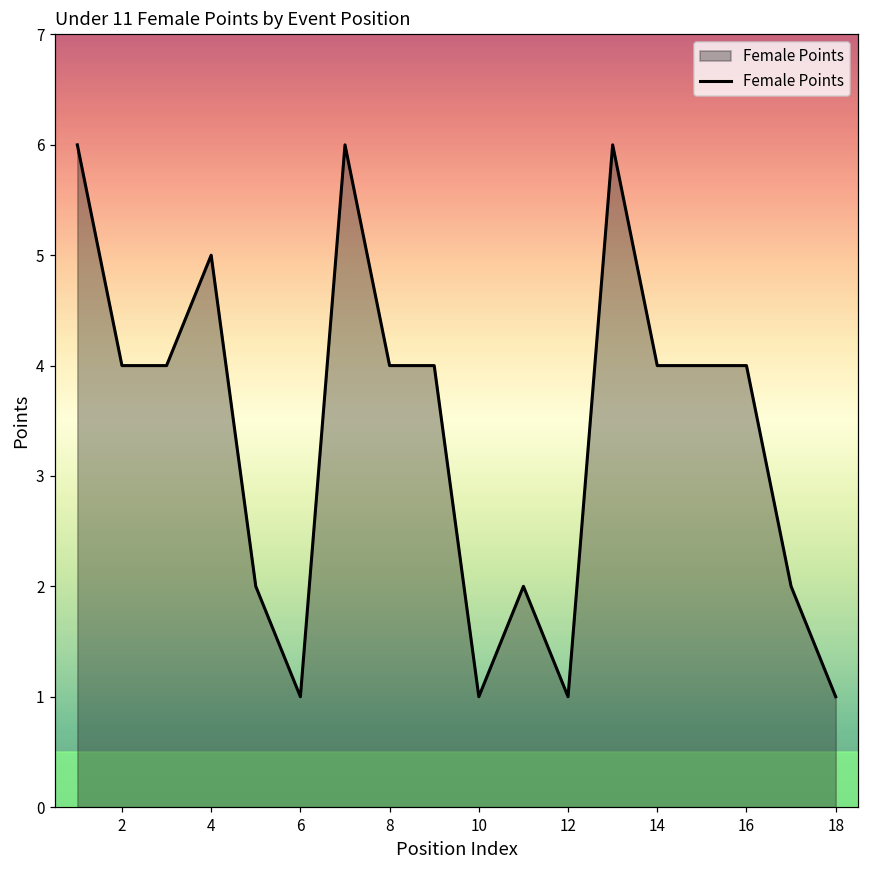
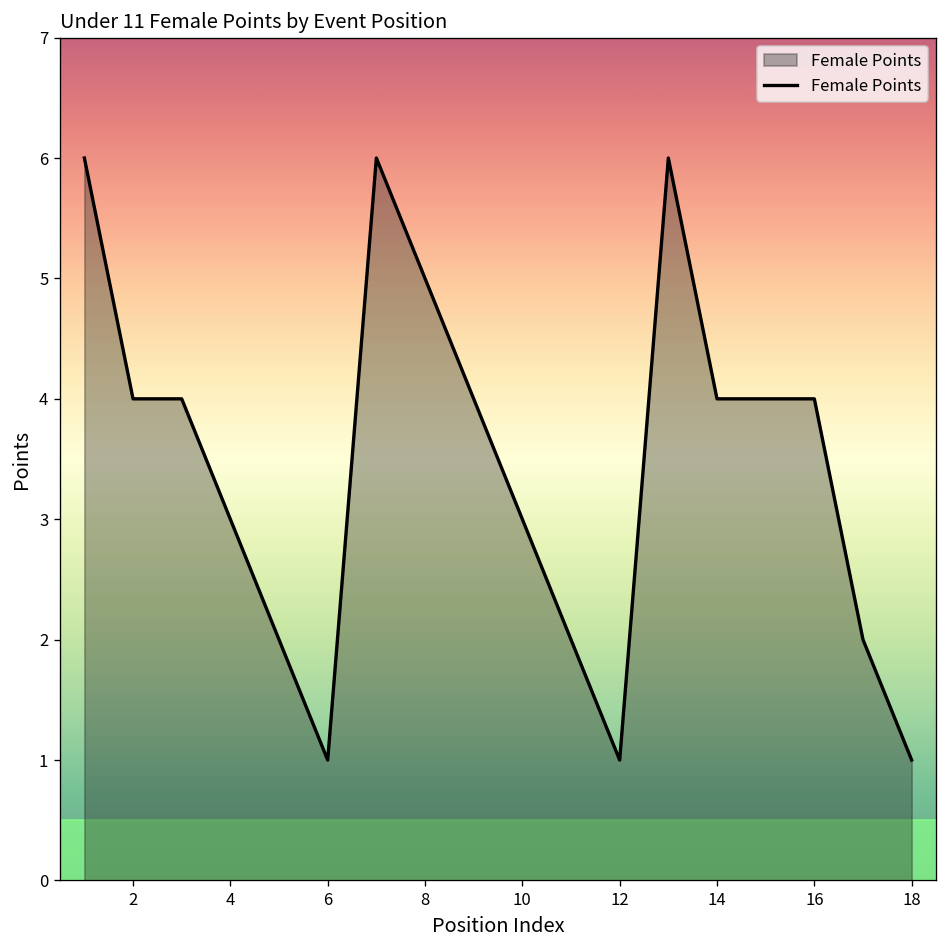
  {
    "2": 4,
-   "4": 5,
+   "4": 3,
    "6": 1,
-   "8": 4,
-   "10": 1,
+   "8": 5,
+   "10": 3,
    "12": 1,
    "14": 4,
    "16": 4,
    "18": 1
  }
